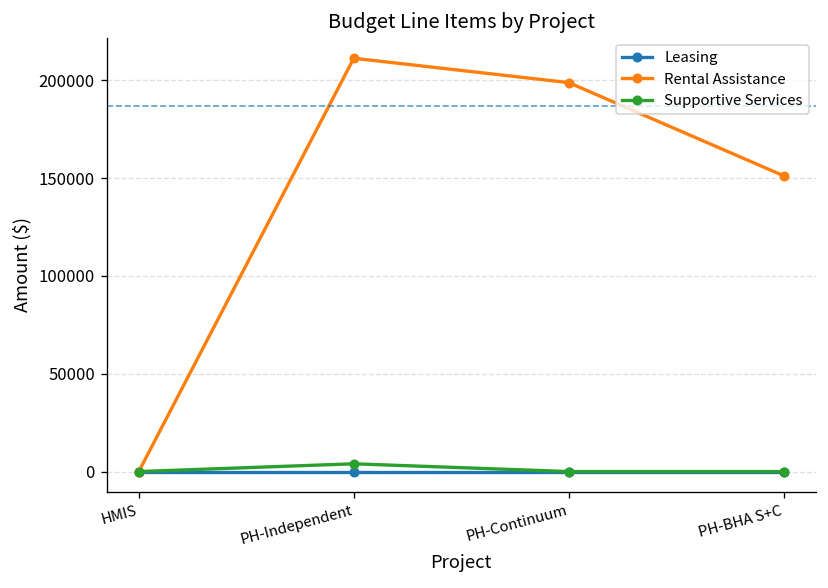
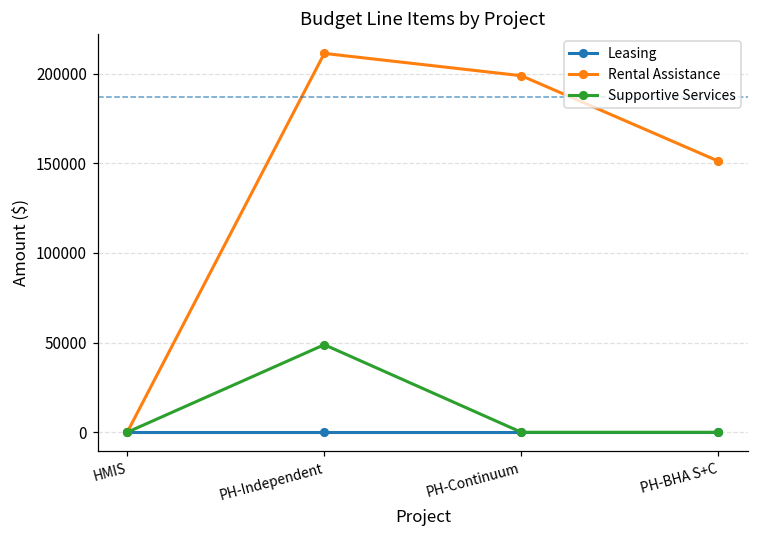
  {
    "Leasing": {
      "PH-Independent": 0
    },
    "Rental Assistance": {
      "PH-Independent": 211000,
      "PH-Continuum": 199000,
      "PH-BHA S+C": 151000
    },
    "Supportive Services": {
-     "PH-Independent": 4000
+     "PH-Independent": 49000
    }
  }
